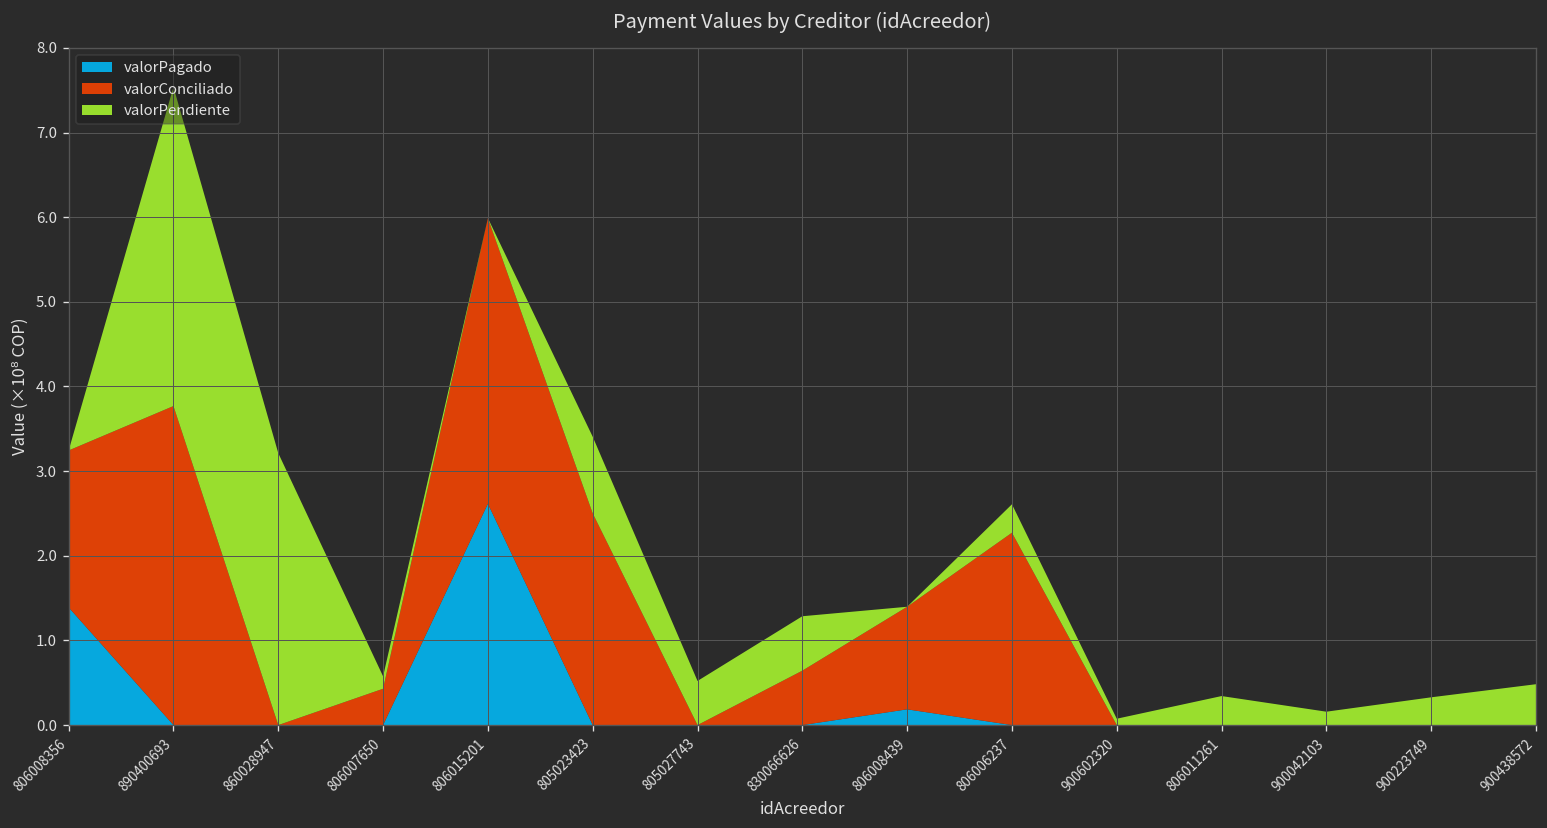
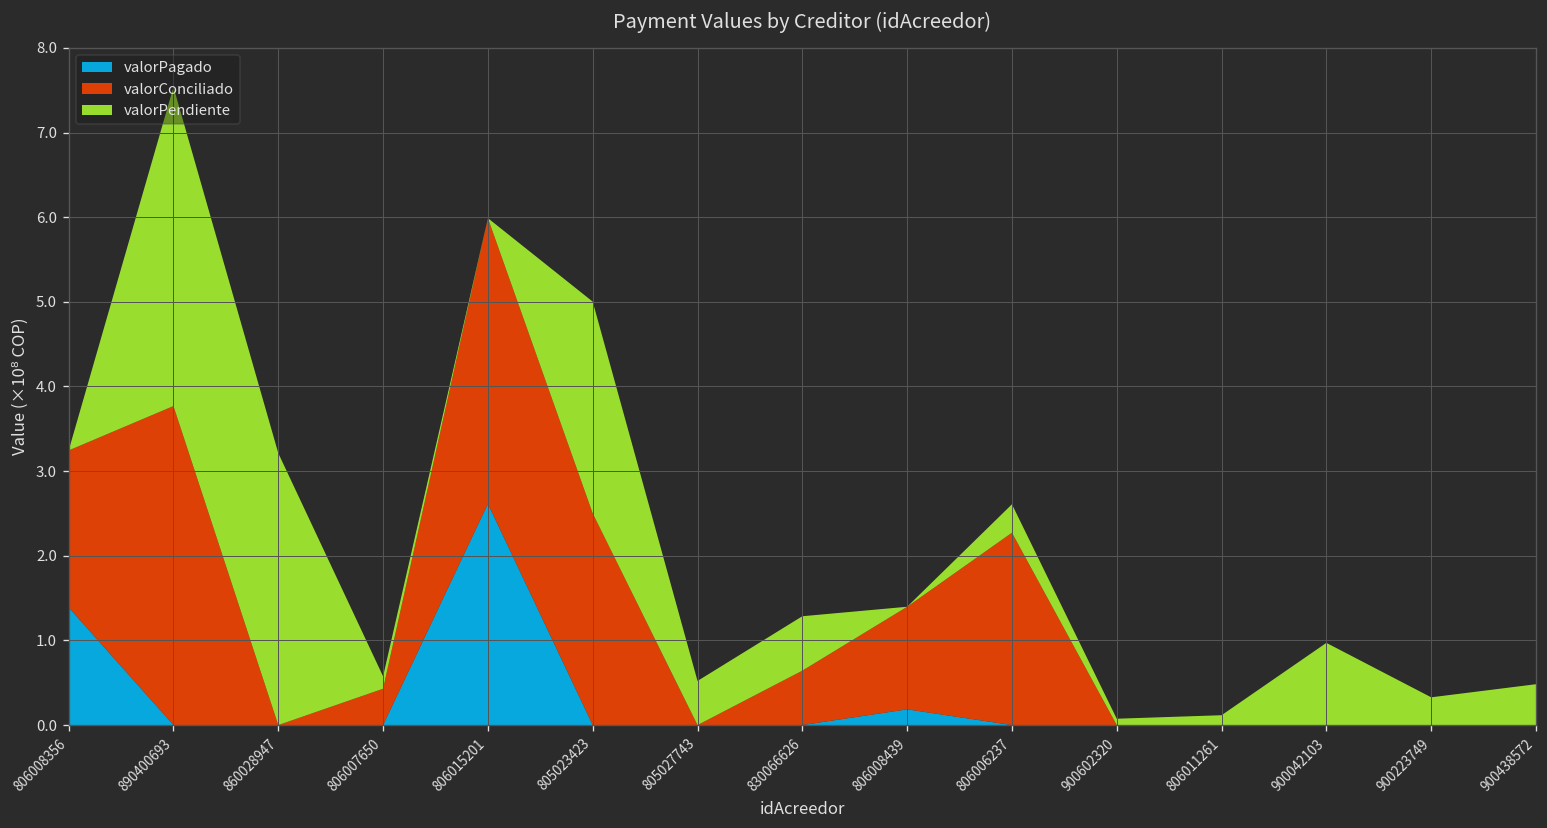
  {
    "valorPagado": {
      "806008356": 1.4,
      "890400693": 0.0,
      "806007650": 0.0,
      "806015201": 2.6,
      "805023423": 0.0,
      "830066626": 0.0,
      "806008439": 0.2,
      "806006237": 0.0
    },
    "valorConciliado": {
      "890400693": 3.8,
      "806007650": 0.4,
      "805023423": 2.5,
      "830066626": 0.6,
      "806006237": 2.3
    },
    "valorPendiente": {
      "860028947": 3.2,
      "806007650": 0.1,
-     "805023423": 0.9,
+     "805023423": 2.5,
      "805027743": 0.5,
      "830066626": 0.6,
      "806006237": 0.3,
      "900602320": 0.1,
-     "806011261": 0.3,
-     "900042103": 0.2,
+     "806011261": 0.1,
+     "900042103": 1.0,
      "900223749": 0.3,
      "900438572": 0.5
    }
  }
